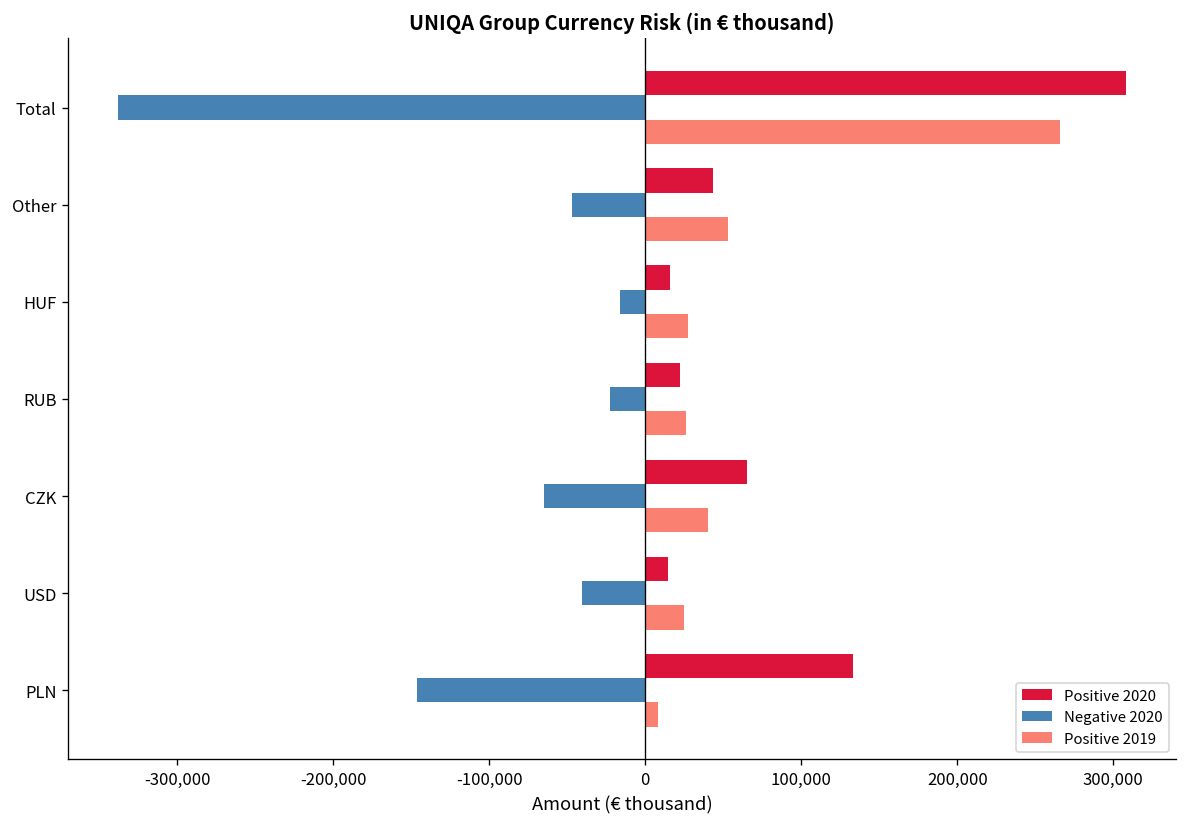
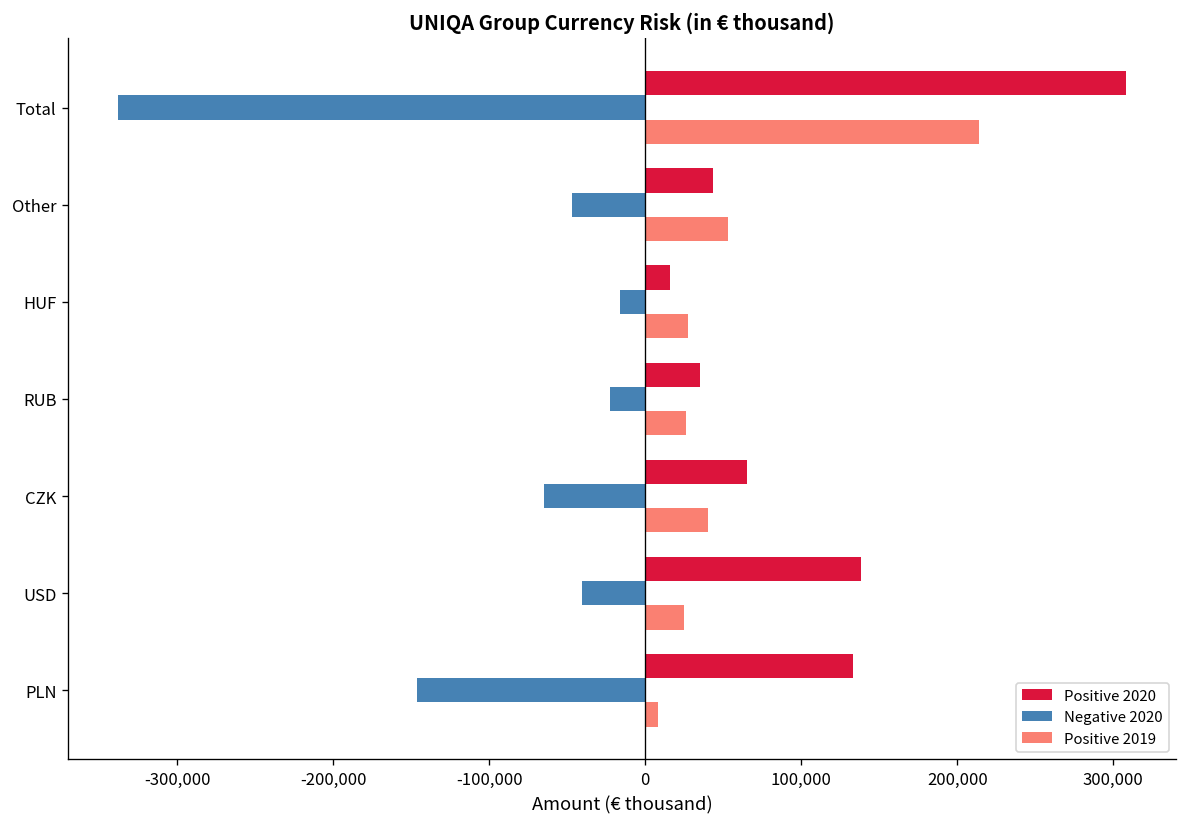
  {
    "Positive 2020": {
      "Total": "308,000",
      "Other": "44,000",
      "HUF": "16,000",
-     "RUB": "22,000",
+     "RUB": "35,000",
      "CZK": "65,000",
-     "USD": "14,000",
+     "USD": "138,000",
      "PLN": "133,000"
    },
    "Negative 2020": {
      "Total": "-338,000",
      "Other": "-47,000",
      "HUF": "-16,000",
      "RUB": "-22,000",
      "CZK": "-65,000",
      "USD": "-41,000",
      "PLN": "-146,000"
    },
    "Positive 2019": {
-     "Total": "266,000",
+     "Total": "214,000",
      "Other": "53,000",
      "HUF": "27,000",
      "RUB": "26,000",
      "CZK": "40,000",
      "USD": "25,000",
      "PLN": "8,000"
    }
  }
